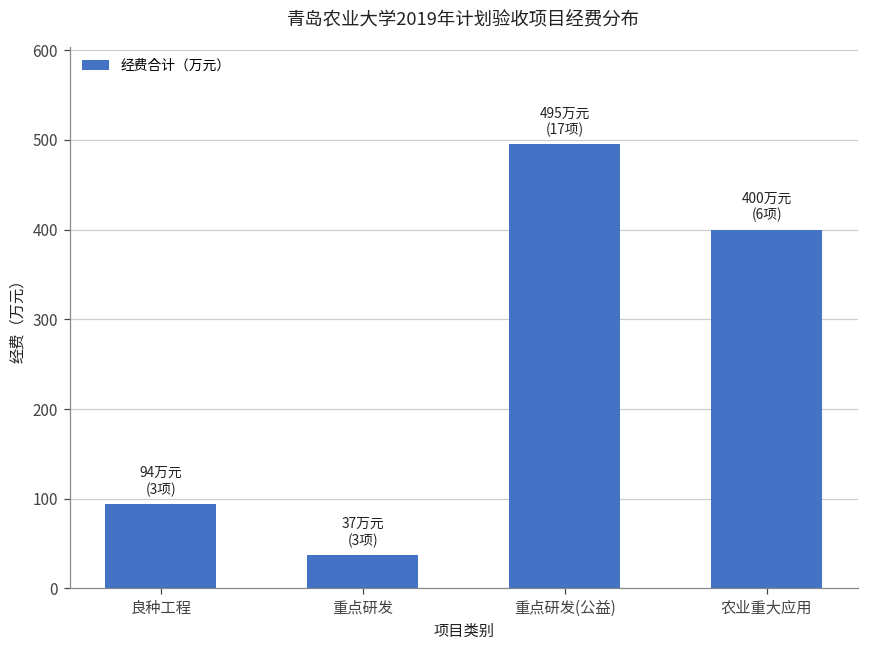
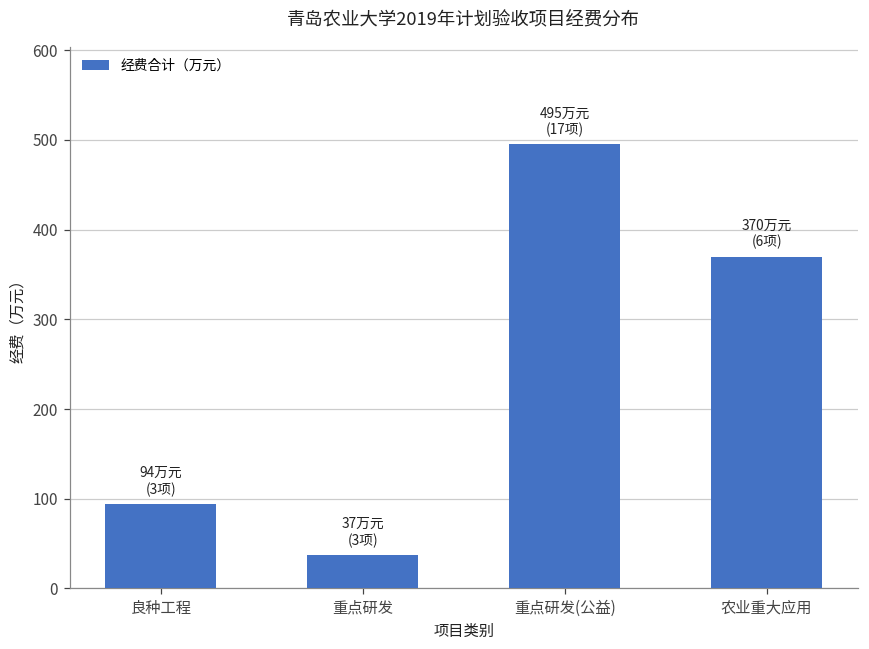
  {
    "良种工程": 94,
    "重点研发": 37,
    "重点研发(公益)": 495,
-   "农业重大应用": 400
+   "农业重大应用": 370
  }
